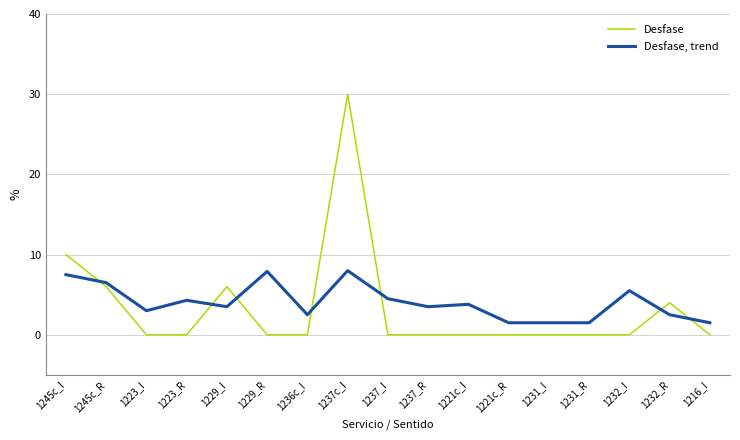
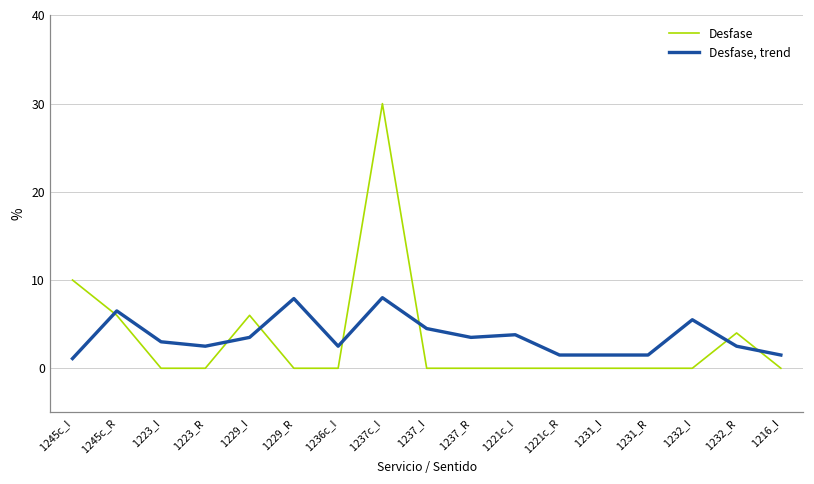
  {
    "Desfase": {
      "1245c_I": 10,
      "1245c_R": 6,
      "1223_I": 0,
      "1223_R": 0,
      "1229_I": 6,
      "1229_R": 0,
      "1236c_I": 0,
      "1237c_I": 30,
      "1237_I": 0,
      "1237_R": 0,
      "1221c_I": 0,
      "1221c_R": 0,
      "1231_I": 0,
      "1231_R": 0,
      "1232_I": 0,
      "1232_R": 4,
      "1216_I": 0
    },
    "Desfase, trend": {
-     "1245c_I": 8,
+     "1245c_I": 1,
      "1245c_R": 7,
      "1223_I": 3,
-     "1223_R": 4,
+     "1223_R": 3,
      "1229_I": 4,
      "1229_R": 8,
      "1236c_I": 3,
      "1237c_I": 8,
      "1237_I": 5,
      "1237_R": 4,
      "1221c_I": 4,
      "1221c_R": 2,
      "1231_I": 2,
      "1231_R": 2,
      "1232_I": 6,
      "1232_R": 3,
      "1216_I": 2
    }
  }
